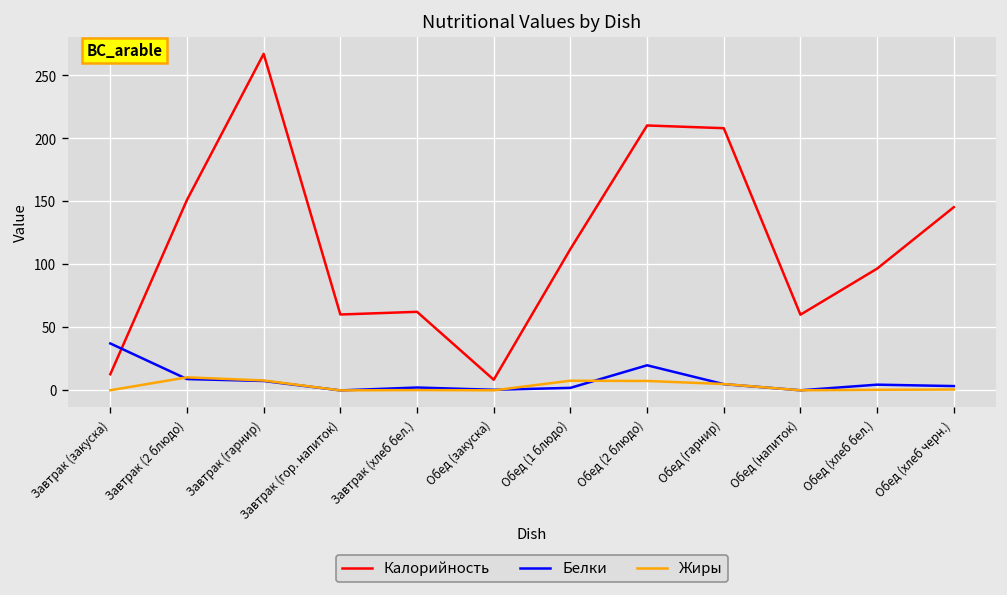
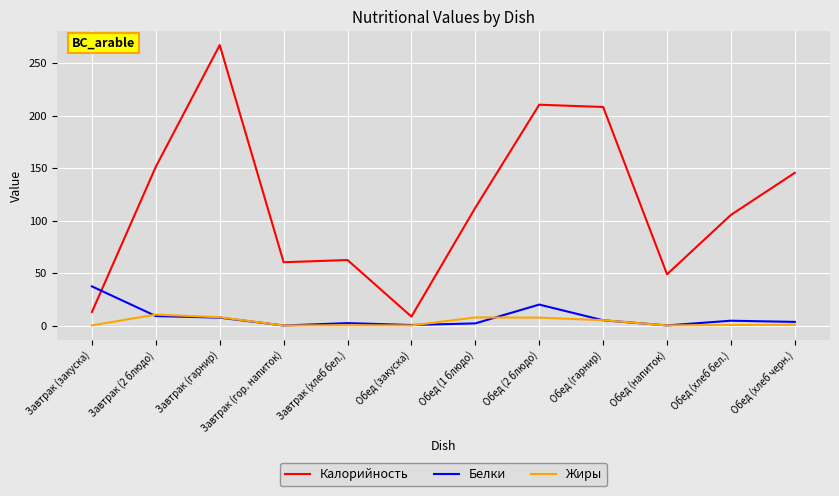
  {
    "Калорийность": {
      "Завтрак (закуска)": 13,
      "Завтрак (2 блюдо)": 151,
      "Завтрак (гарнир)": 267,
      "Завтрак (гор. напиток)": 60,
      "Завтрак (хлеб бел.)": 62,
      "Обед (закуска)": 8,
      "Обед (1 блюдо)": 112,
      "Обед (2 блюдо)": 210,
      "Обед (гарнир)": 208,
-     "Обед (напиток)": 60,
-     "Обед (хлеб бел.)": 97,
+     "Обед (напиток)": 49,
+     "Обед (хлеб бел.)": 105,
      "Обед (хлеб черн.)": 145
    },
    "Белки": {
      "Завтрак (закуска)": 37,
      "Обед (1 блюдо)": 2,
      "Обед (2 блюдо)": 20,
      "Обед (хлеб бел.)": 5,
      "Обед (хлеб черн.)": 3
    },
    "Жиры": {
      "Завтрак (закуска)": 0,
      "Обед (1 блюдо)": 8,
      "Обед (2 блюдо)": 7,
      "Обед (хлеб бел.)": 0,
      "Обед (хлеб черн.)": 1
    }
  }
